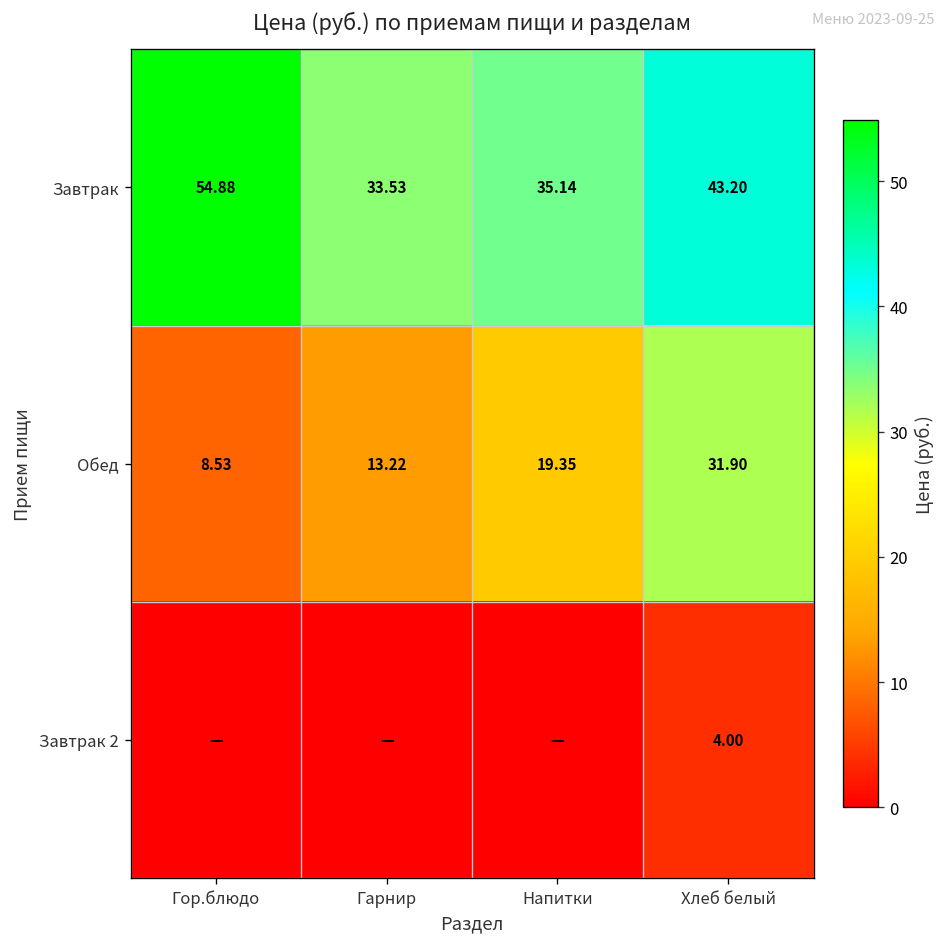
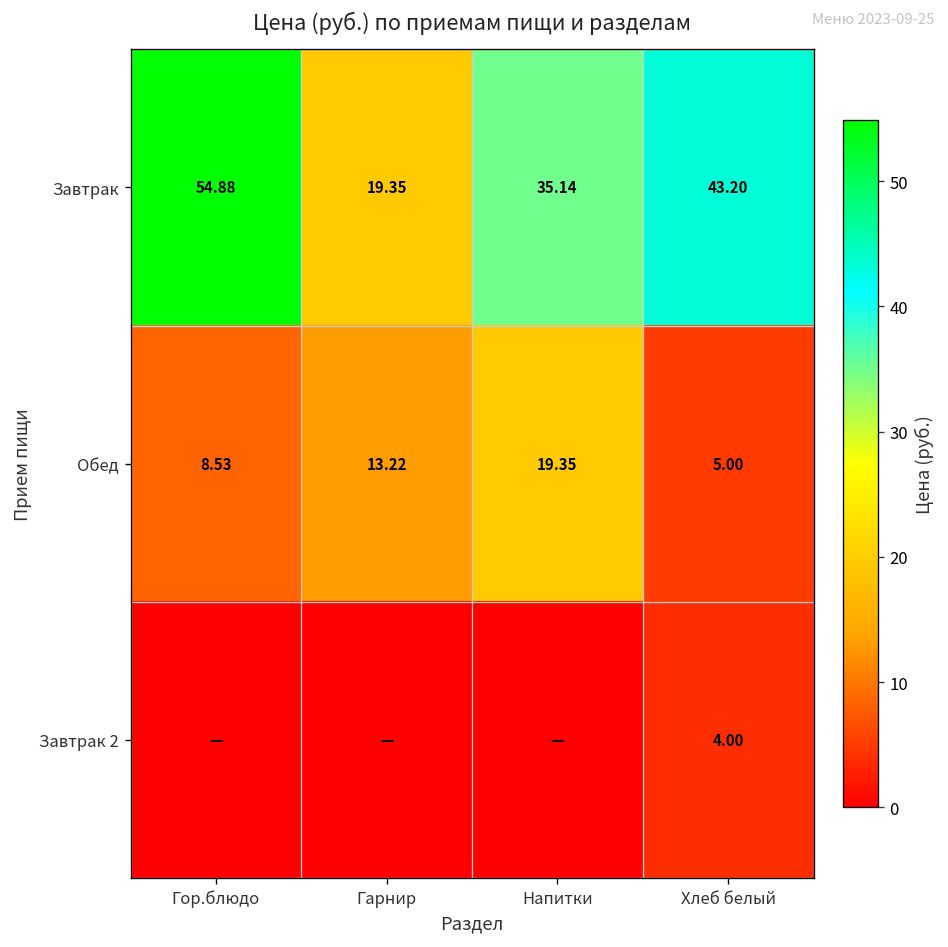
  {
    "Завтрак": {
      "Гор.блюдо": 54.88,
-     "Гарнир": 33.53,
+     "Гарнир": 19.35,
      "Напитки": 35.14,
      "Хлеб белый": 43.20
    },
    "Обед": {
      "Гор.блюдо": 8.53,
      "Гарнир": 13.22,
      "Напитки": 19.35,
-     "Хлеб белый": 31.90
+     "Хлеб белый": 5.00
    },
    "Завтрак 2": {
      "Хлеб белый": 4.00
    }
  }
